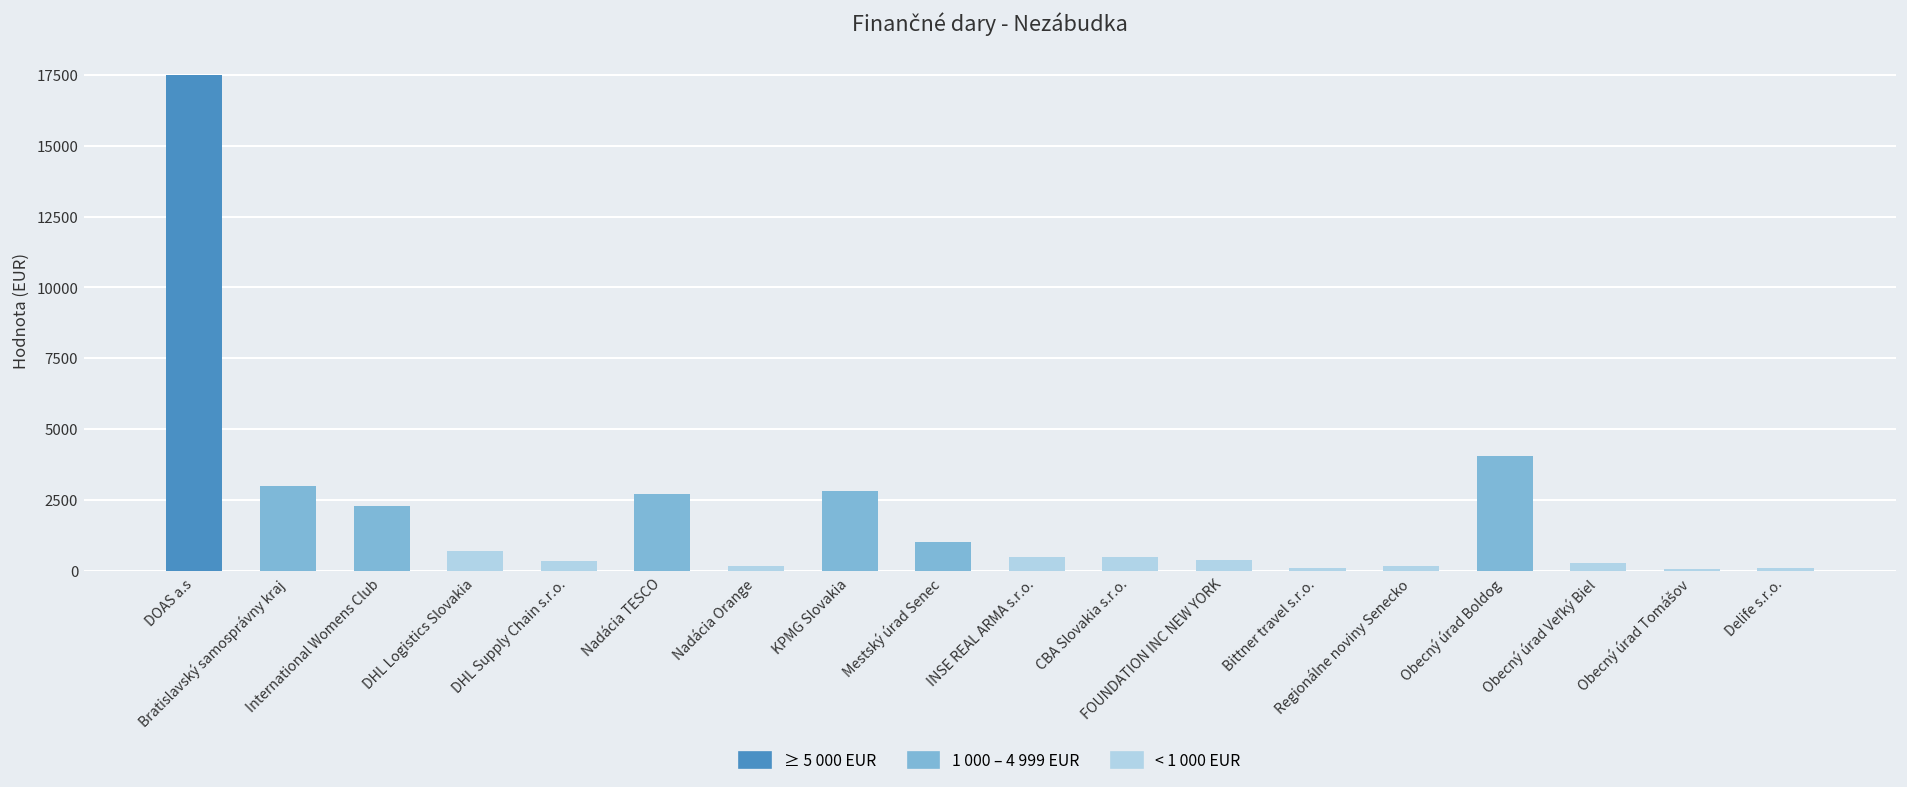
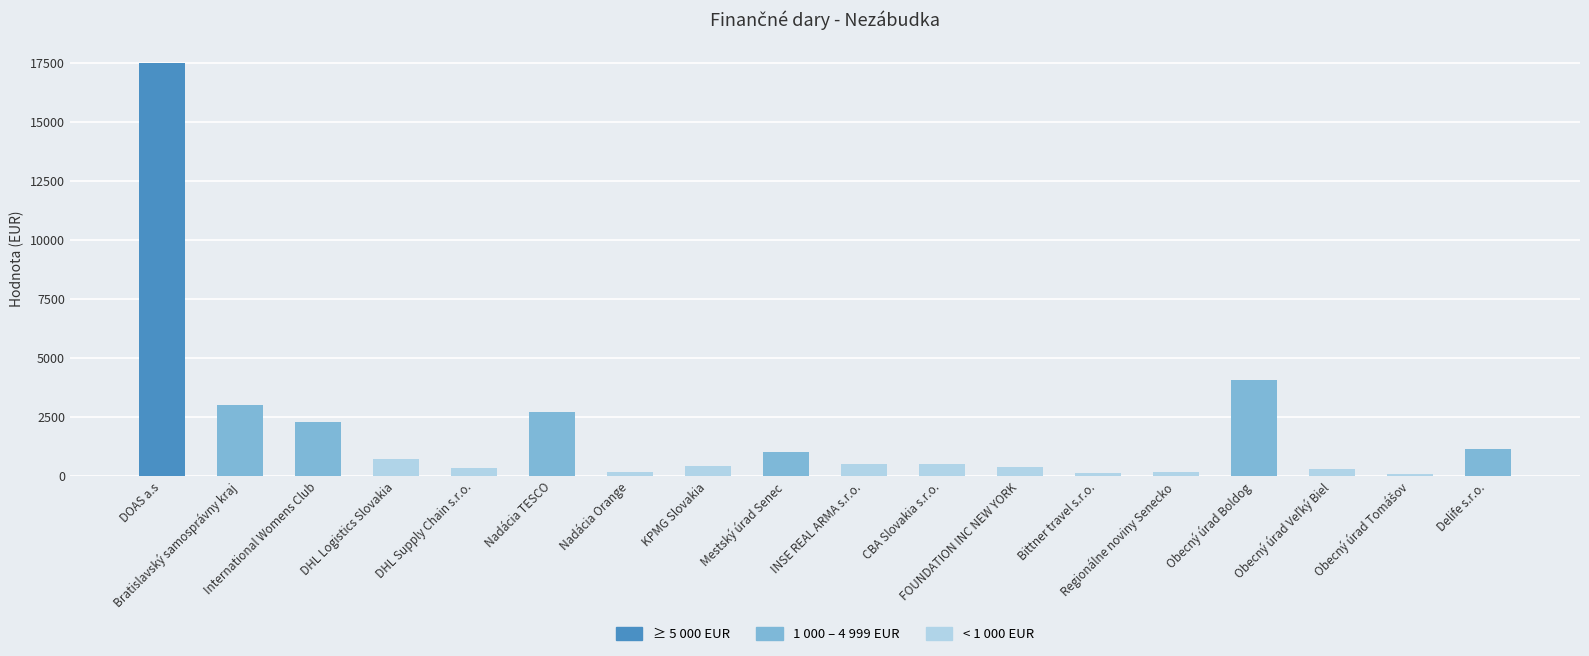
  {
    "DOAS a.s": 17500,
    "Bratislavský samosprávny kraj": 3000,
    "International Womens Club": 2300,
    "DHL Logistics Slovakia": 700,
    "DHL Supply Chain s.r.o.": 300,
    "Nadácia TESCO": 2700,
    "Nadácia Orange": 200,
-   "KPMG Slovakia": 2800,
+   "KPMG Slovakia": 400,
    "Mestský úrad Senec": 1000,
    "INSE REAL ARMA s.r.o.": 500,
    "CBA Slovakia s.r.o.": 500,
    "FOUNDATION INC NEW YORK": 400,
    "Bittner travel s.r.o.": 100,
    "Regionálne noviny Senecko": 200,
    "Obecný úrad Boldog": 4100,
    "Obecný úrad Veľký Biel": 300,
-   "Delife s.r.o.": 100
+   "Delife s.r.o.": 1100
  }
